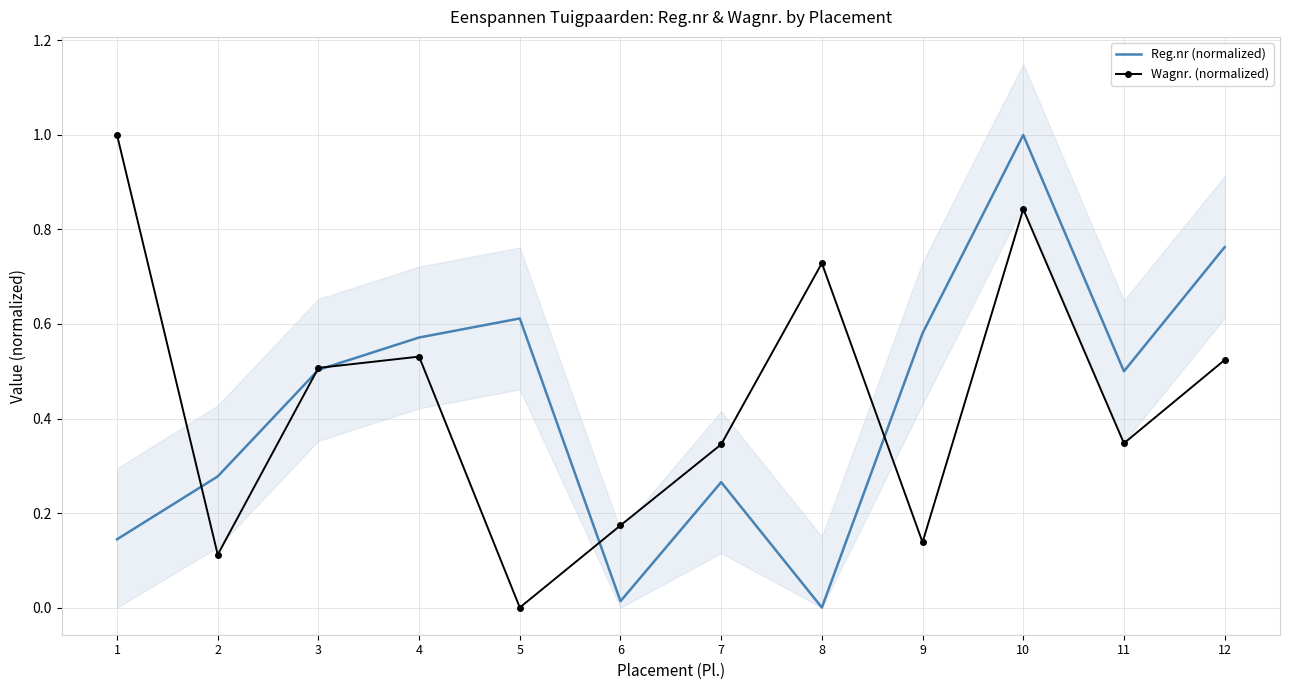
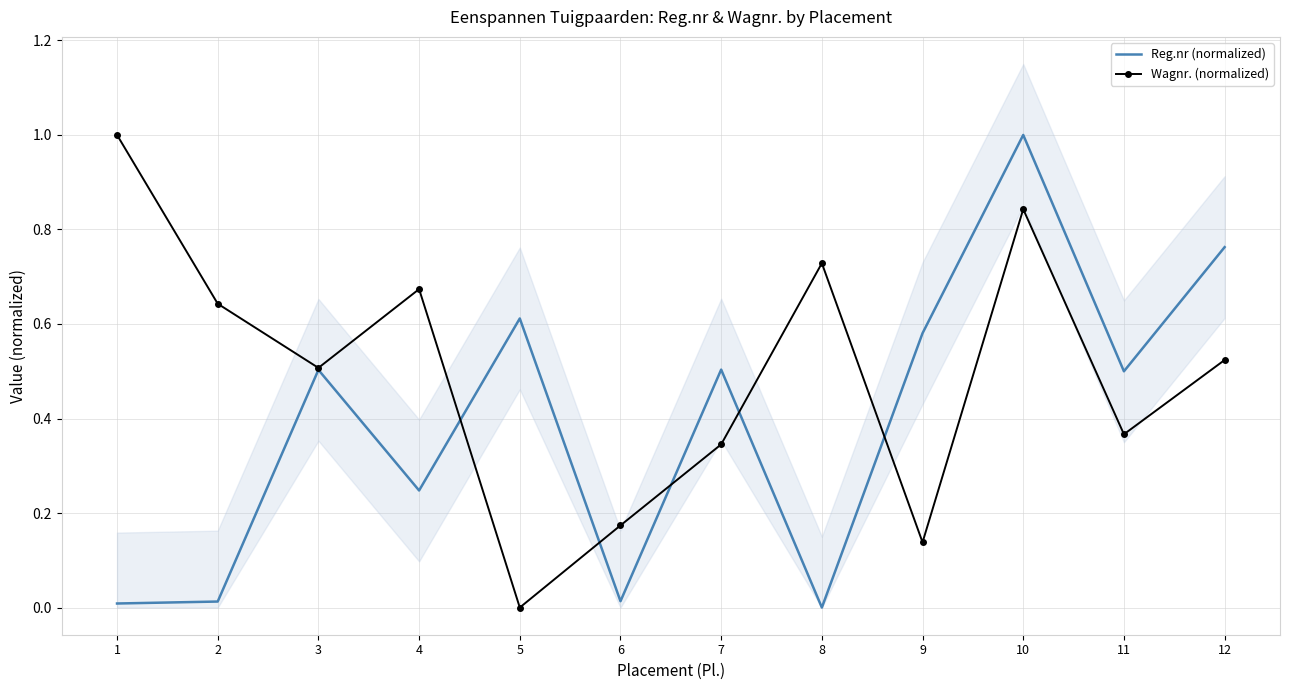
  {
    "Reg.nr (normalized)": {
-     "1": 0.14,
-     "2": 0.28,
-     "4": 0.57,
+     "1": 0.01,
+     "2": 0.01,
+     "4": 0.25,
      "5": 0.61,
      "6": 0.01,
-     "7": 0.27,
+     "7": 0.50,
      "8": 0.00,
      "9": 0.58,
      "10": 1.00,
      "11": 0.50,
      "12": 0.76
    },
    "Wagnr. (normalized)": {
      "1": 1.00,
-     "2": 0.11,
-     "4": 0.53,
+     "2": 0.64,
+     "4": 0.67,
      "5": 0.00,
      "6": 0.17,
      "7": 0.35,
      "8": 0.73,
      "9": 0.14,
      "10": 0.84,
-     "11": 0.35,
+     "11": 0.37,
      "12": 0.52
    }
  }
